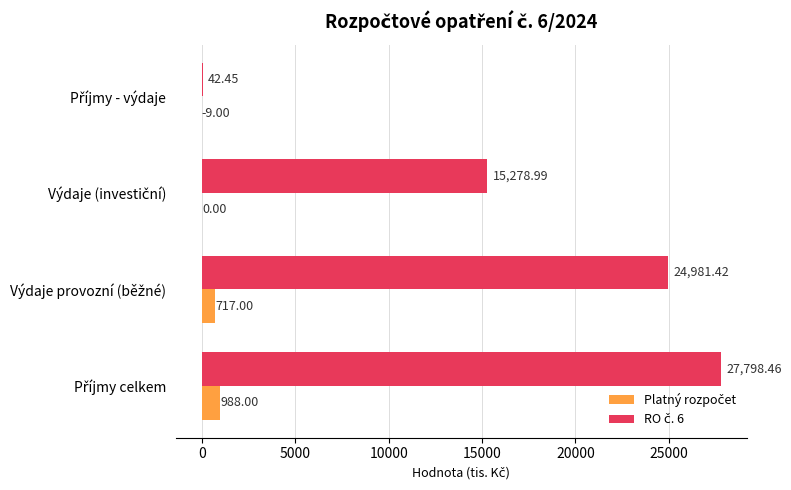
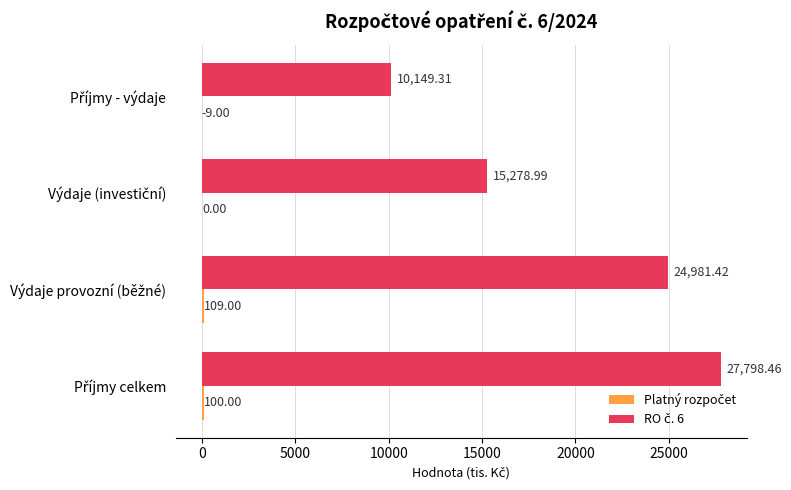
  {
    "Platný rozpočet": {
      "Příjmy - výdaje": "-9.00",
      "Výdaje (investiční)": "0.00",
-     "Výdaje provozní (běžné)": "717.00",
-     "Příjmy celkem": "988.00"
+     "Výdaje provozní (běžné)": "109.00",
+     "Příjmy celkem": "100.00"
    },
    "RO č. 6": {
-     "Příjmy - výdaje": "42.45",
+     "Příjmy - výdaje": "10,149.31",
      "Výdaje (investiční)": "15,278.99",
      "Výdaje provozní (běžné)": "24,981.42",
      "Příjmy celkem": "27,798.46"
    }
  }
